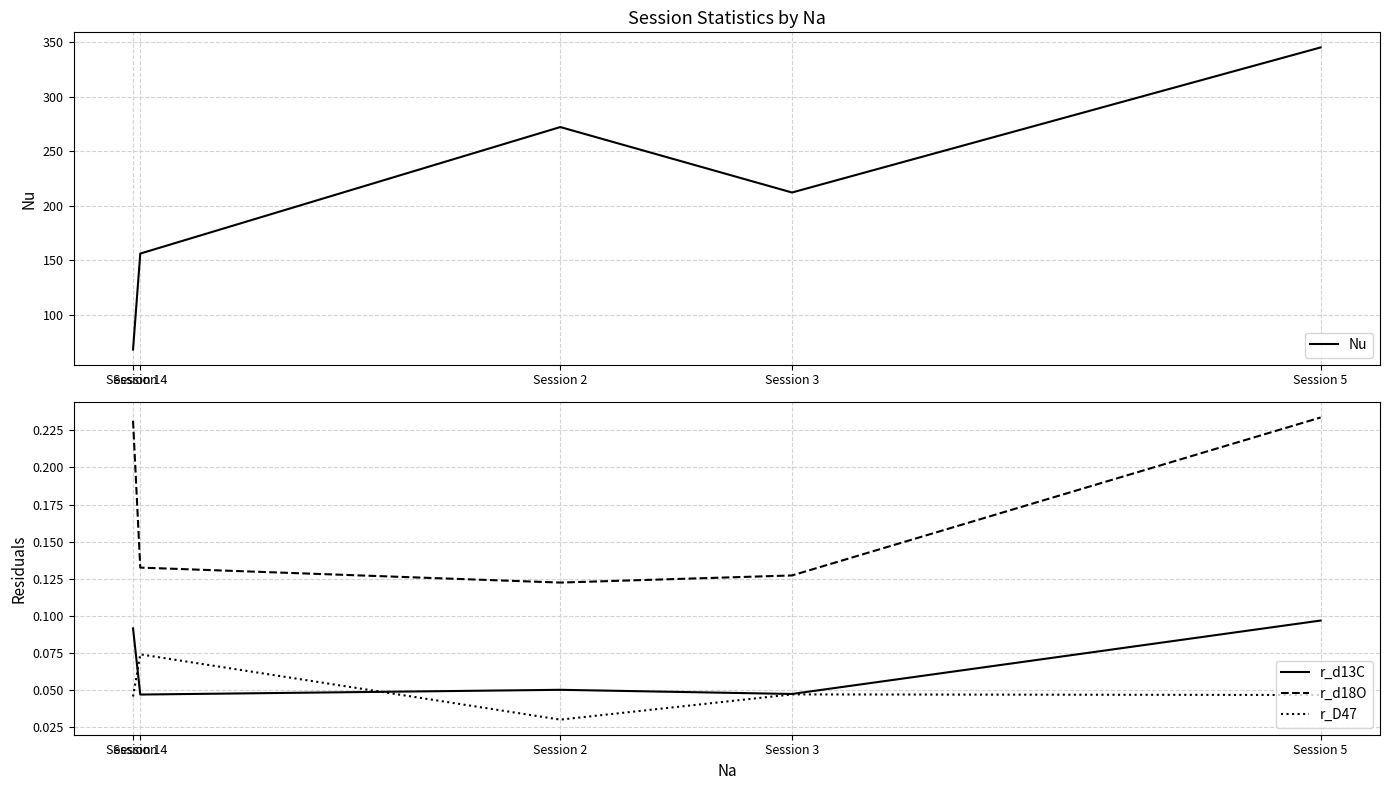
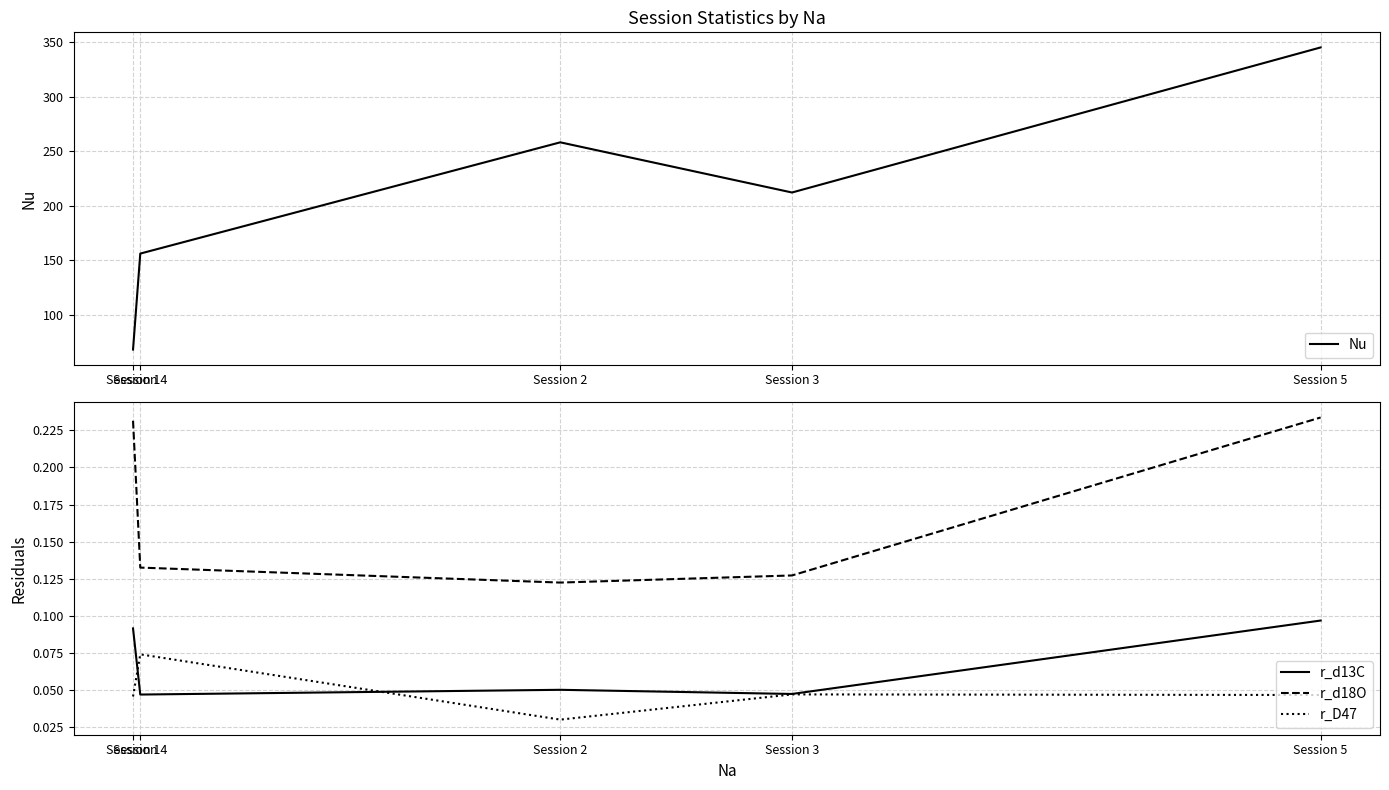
  {
    "Session Statistics by Na": {
-     "Session 2": 272,
+     "Session 2": 258,
      "Session 3": 212,
      "Session 5": 345
    }
  }
